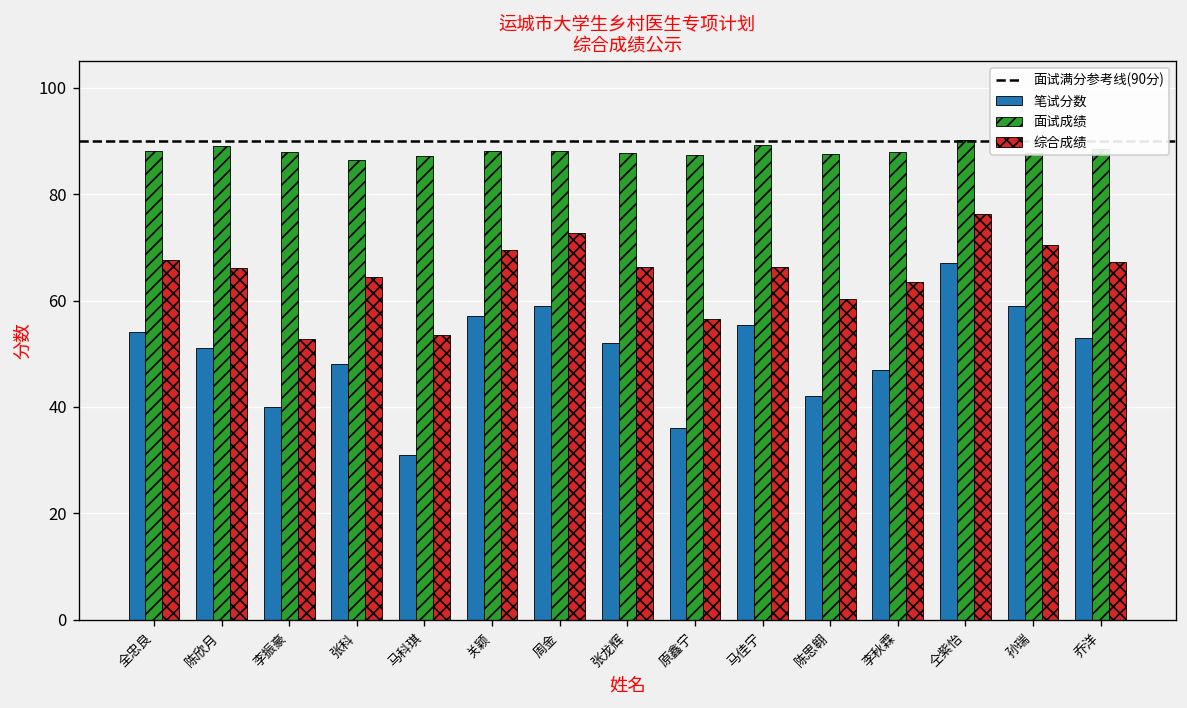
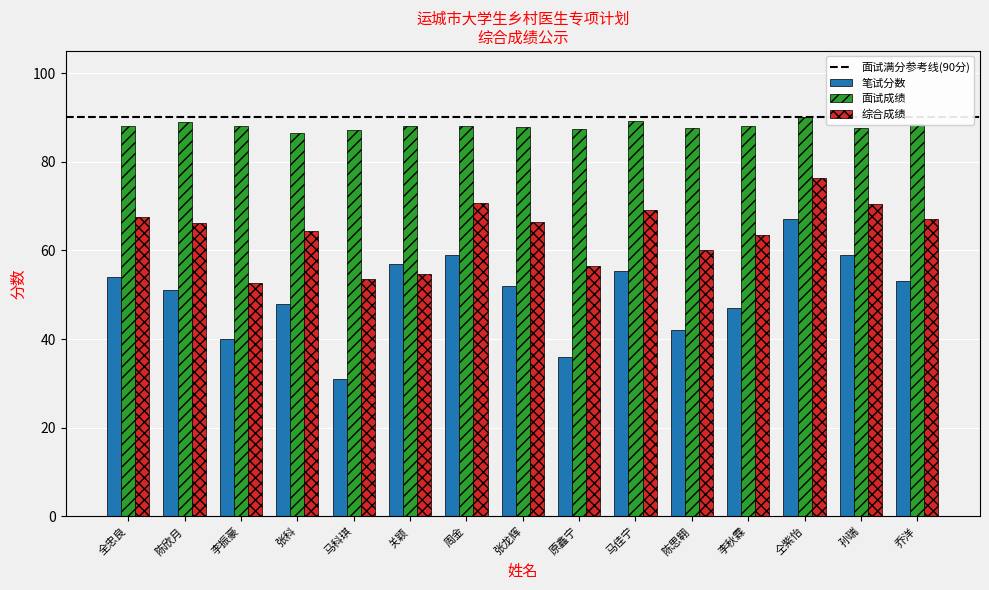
  {
    "笔试分数": {
      "全忠良": 54,
      "陈欣月": 51,
      "李振豪": 40,
      "张科": 48,
      "马科琪": 31,
      "关颖": 57,
      "周金": 59,
      "张龙辉": 52,
      "原鑫宁": 36,
      "马佳宁": 55,
      "陈思翱": 42,
      "李秋霖": 47,
      "仝紫怡": 67,
      "孙瑞": 59,
      "乔洋": 53
    },
    "面试成绩": {
      "全忠良": 88,
      "陈欣月": 89,
      "李振豪": 88,
      "张科": 86,
      "马科琪": 87,
      "关颖": 88,
      "周金": 88,
      "张龙辉": 88,
      "原鑫宁": 87,
      "马佳宁": 89,
      "陈思翱": 88,
      "李秋霖": 88,
      "仝紫怡": 90,
      "孙瑞": 88
    },
    "综合成绩": {
      "全忠良": 68,
      "陈欣月": 66,
      "李振豪": 53,
      "张科": 64,
      "马科琪": 53,
-     "关颖": 69,
-     "周金": 73,
+     "关颖": 55,
+     "周金": 71,
      "张龙辉": 66,
      "原鑫宁": 57,
-     "马佳宁": 66,
+     "马佳宁": 69,
      "陈思翱": 60,
      "李秋霖": 63,
      "仝紫怡": 76,
      "孙瑞": 70,
      "乔洋": 67
    }
  }
